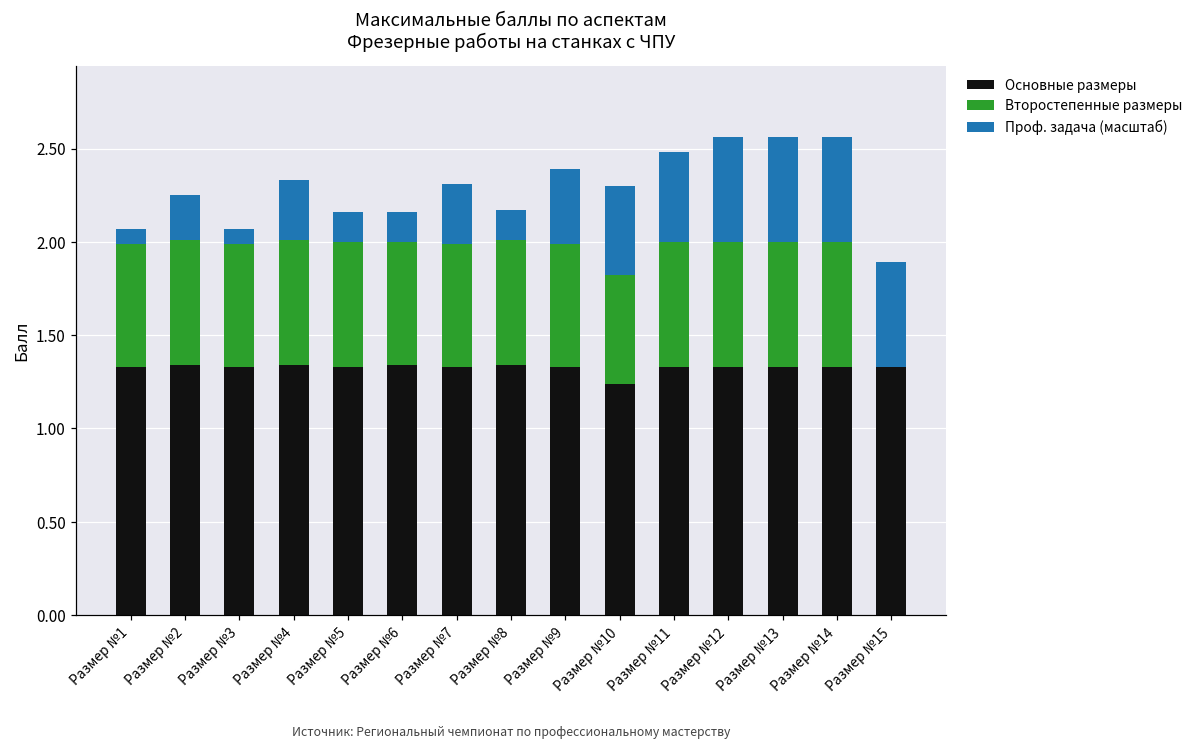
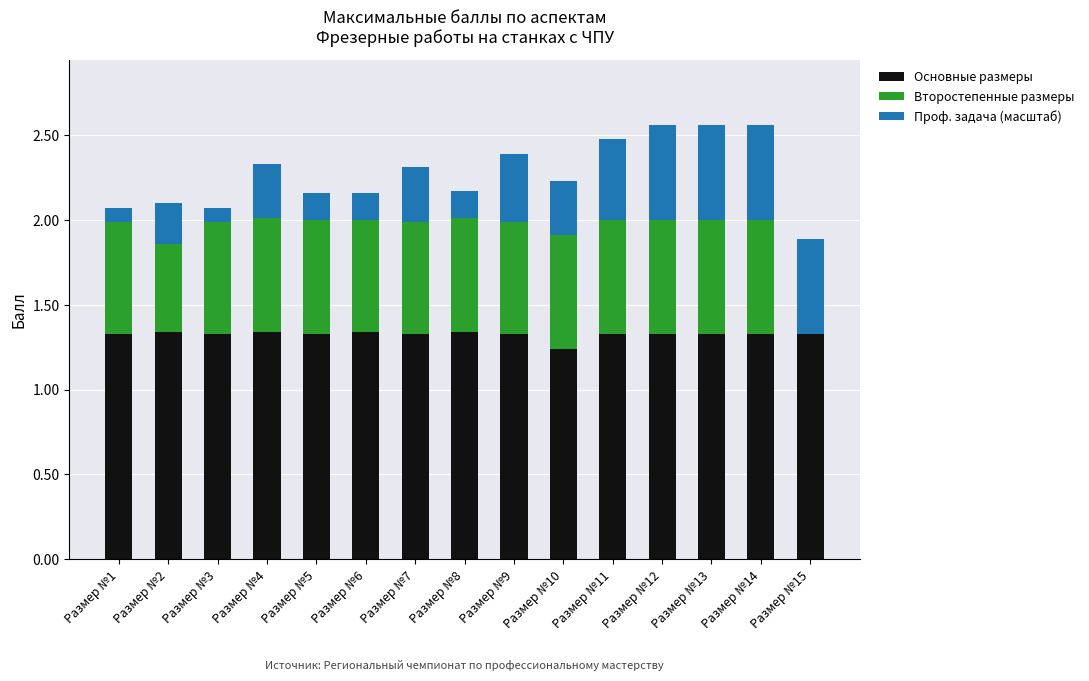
  {
    "Основные размеры": {
      "Размер №1": 1.33,
      "Размер №2": 1.34,
      "Размер №3": 1.33,
      "Размер №4": 1.34,
      "Размер №5": 1.33,
      "Размер №6": 1.34,
      "Размер №7": 1.33,
      "Размер №8": 1.34,
      "Размер №9": 1.33,
      "Размер №10": 1.24,
      "Размер №11": 1.33,
      "Размер №12": 1.33,
      "Размер №13": 1.33,
      "Размер №14": 1.33,
      "Размер №15": 1.33
    },
    "Второстепенные размеры": {
      "Размер №1": 0.66,
-     "Размер №2": 0.67,
+     "Размер №2": 0.52,
      "Размер №3": 0.66,
      "Размер №4": 0.67,
      "Размер №5": 0.67,
      "Размер №6": 0.66,
      "Размер №7": 0.66,
      "Размер №8": 0.67,
      "Размер №9": 0.66,
-     "Размер №10": 0.58,
+     "Размер №10": 0.67,
      "Размер №11": 0.67,
      "Размер №12": 0.67,
      "Размер №13": 0.67,
      "Размер №14": 0.67,
      "Размер №15": 0.00
    },
    "Проф. задача (масштаб)": {
      "Размер №1": 0.08,
      "Размер №2": 0.24,
      "Размер №3": 0.08,
      "Размер №4": 0.32,
      "Размер №5": 0.16,
      "Размер №6": 0.16,
      "Размер №7": 0.32,
      "Размер №8": 0.16,
      "Размер №9": 0.40,
-     "Размер №10": 0.48,
+     "Размер №10": 0.32,
      "Размер №11": 0.48,
      "Размер №12": 0.56,
      "Размер №13": 0.56,
      "Размер №14": 0.56,
      "Размер №15": 0.56
    }
  }
